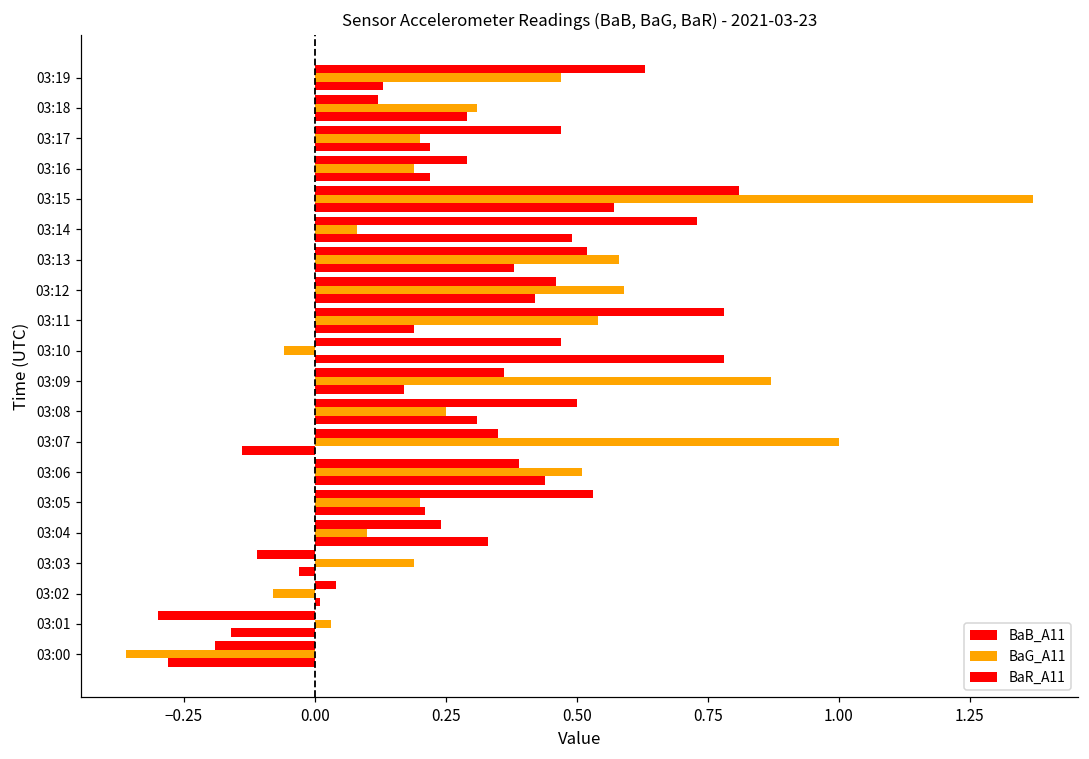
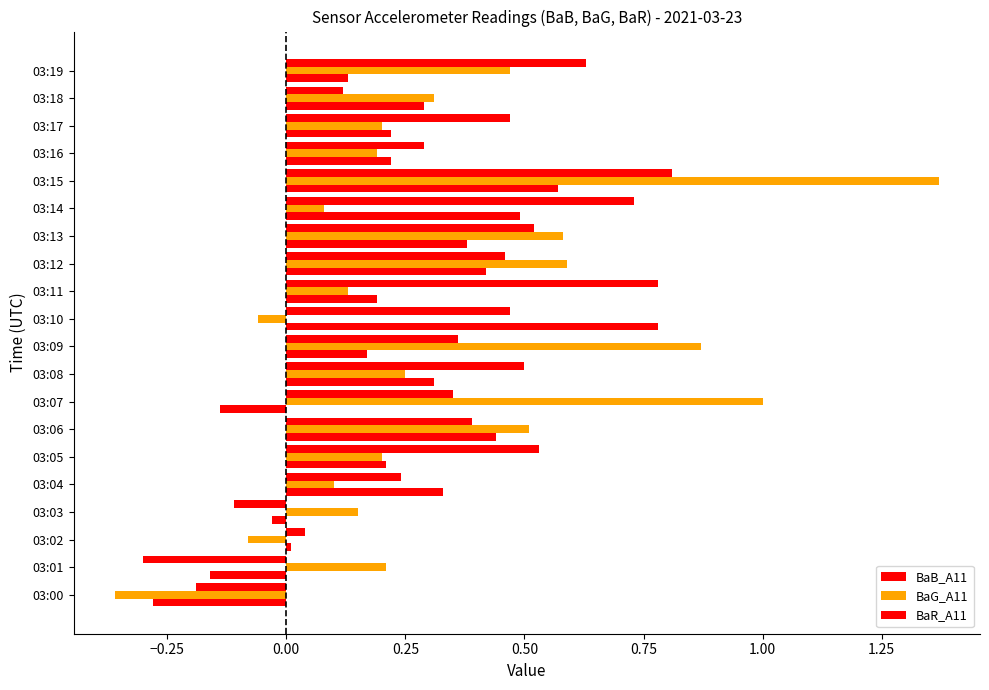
  {
    "BaG_A11": {
      "03:19": 0.47,
      "03:18": 0.31,
      "03:17": 0.20,
      "03:16": 0.19,
      "03:15": 1.37,
      "03:14": 0.08,
      "03:13": 0.58,
      "03:12": 0.59,
-     "03:11": 0.54,
+     "03:11": 0.13,
      "03:10": -0.06,
      "03:09": 0.87,
      "03:08": 0.25,
      "03:07": 1.00,
      "03:06": 0.51,
      "03:05": 0.20,
      "03:04": 0.10,
-     "03:03": 0.19,
+     "03:03": 0.15,
      "03:02": -0.08,
-     "03:01": 0.03,
+     "03:01": 0.21,
      "03:00": -0.36
    }
  }
